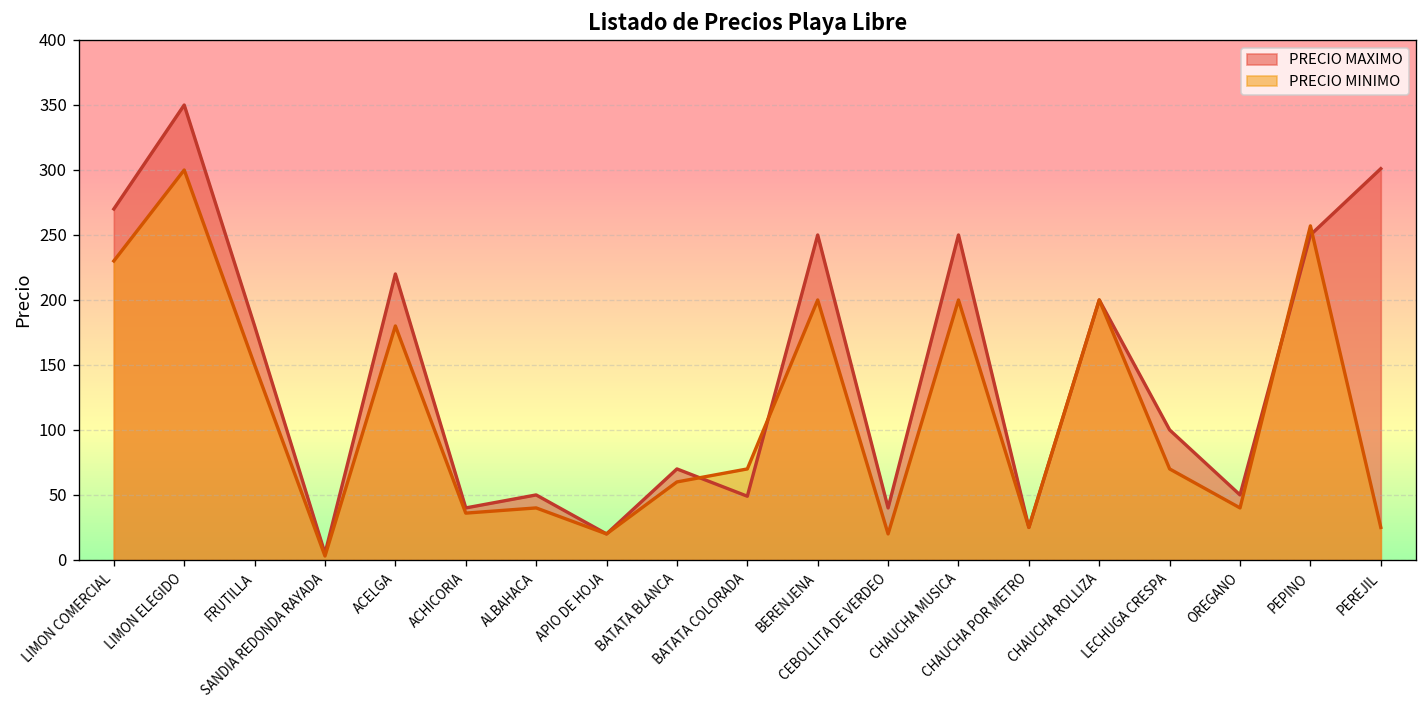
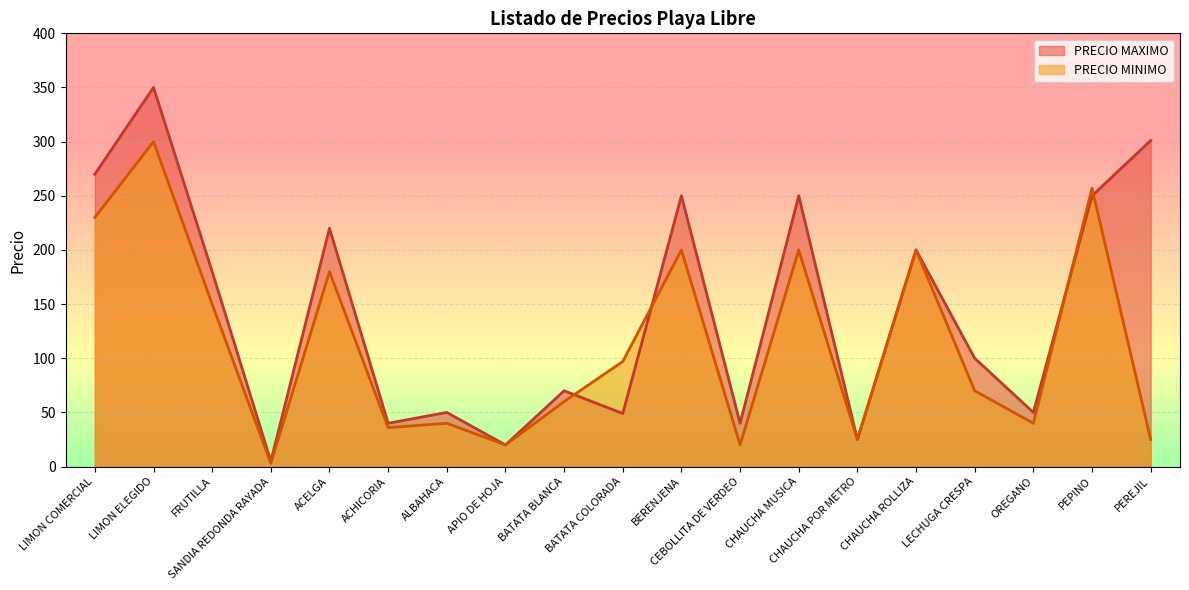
  {
    "PRECIO MAXIMO": {
      "LIMON COMERCIAL": 270,
      "LIMON ELEGIDO": 350,
      "FRUTILLA": 180,
      "ACELGA": 220,
      "ACHICORIA": 40,
      "ALBAHACA": 50,
      "BATATA BLANCA": 70,
      "BATATA COLORADA": 49,
      "BERENJENA": 250,
      "CEBOLLITA DE VERDEO": 40,
      "CHAUCHA MUSICA": 250,
      "LECHUGA CRESPA": 100,
      "OREGANO": 50,
      "PEPINO": 250,
      "PEREJIL": 301
    },
    "PRECIO MINIMO": {
      "LIMON COMERCIAL": 230,
      "LIMON ELEGIDO": 300,
      "FRUTILLA": 150,
      "ACELGA": 180,
      "ACHICORIA": 36,
      "ALBAHACA": 40,
      "BATATA BLANCA": 60,
-     "BATATA COLORADA": 70,
+     "BATATA COLORADA": 97,
      "BERENJENA": 200,
      "CEBOLLITA DE VERDEO": 20,
      "CHAUCHA MUSICA": 200,
      "LECHUGA CRESPA": 70,
      "OREGANO": 40,
      "PEPINO": 257,
      "PEREJIL": 25
    }
  }
